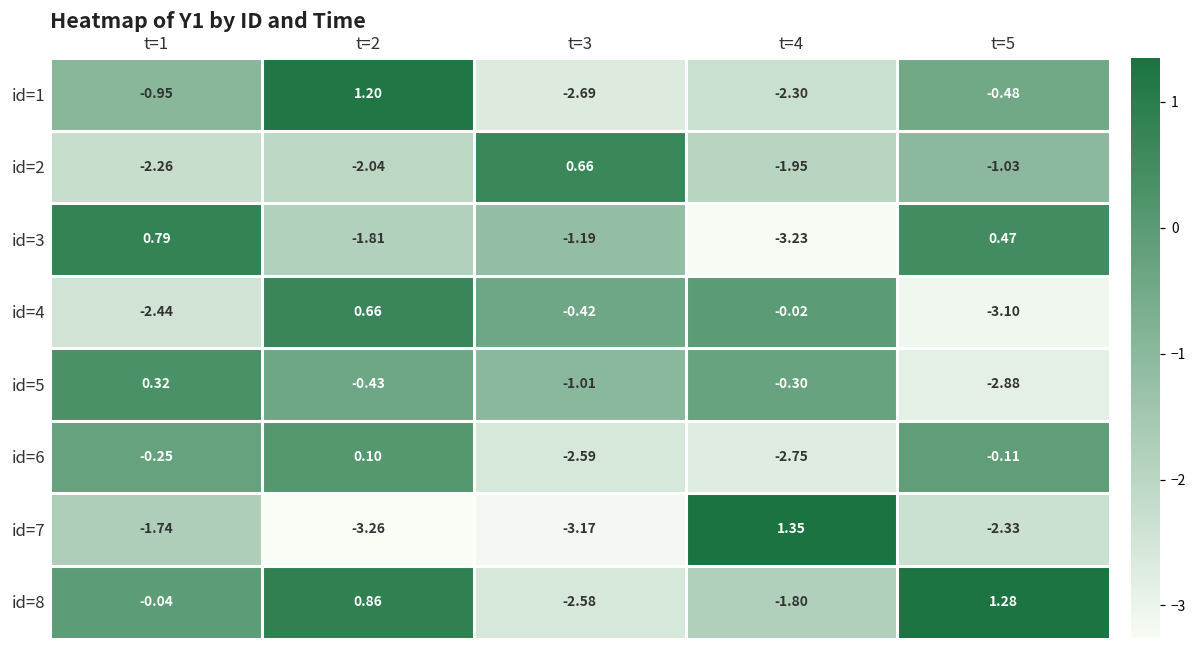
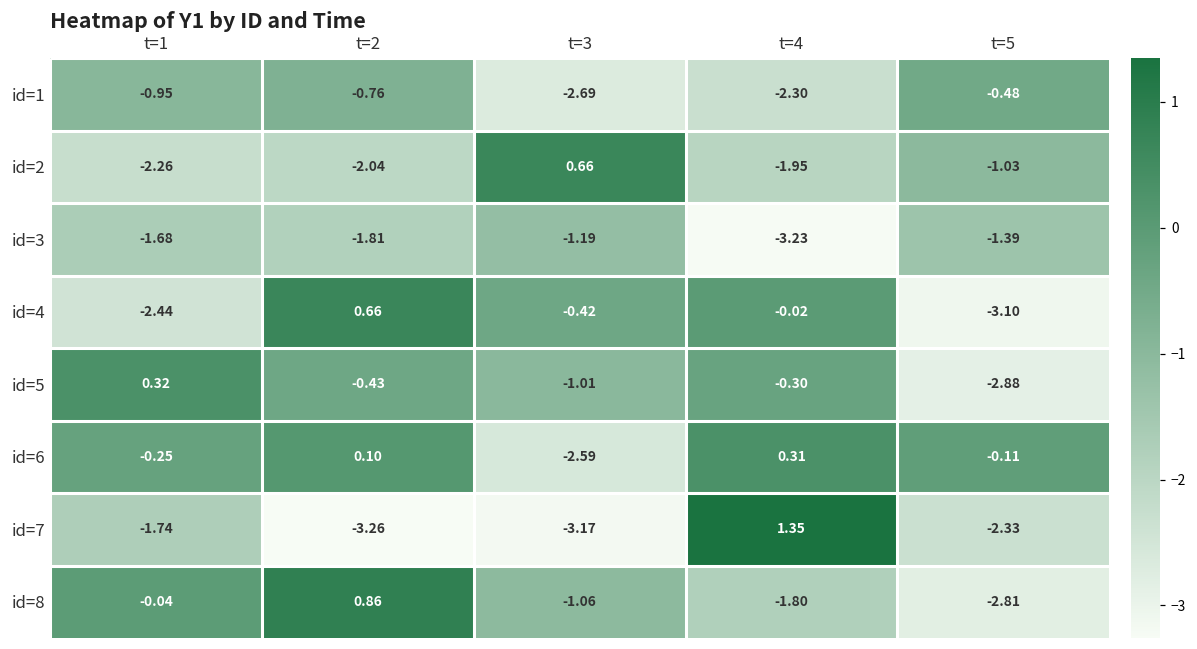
  {
    "id=1": {
      "t=1": -0.95,
-     "t=2": 1.20,
+     "t=2": -0.76,
      "t=3": -2.69,
      "t=4": -2.30,
      "t=5": -0.48
    },
    "id=2": {
      "t=1": -2.26,
      "t=2": -2.04,
      "t=3": 0.66,
      "t=4": -1.95,
      "t=5": -1.03
    },
    "id=3": {
-     "t=1": 0.79,
+     "t=1": -1.68,
      "t=2": -1.81,
      "t=3": -1.19,
      "t=4": -3.23,
-     "t=5": 0.47
+     "t=5": -1.39
    },
    "id=4": {
      "t=1": -2.44,
      "t=2": 0.66,
      "t=3": -0.42,
      "t=4": -0.02,
      "t=5": -3.10
    },
    "id=5": {
      "t=1": 0.32,
      "t=2": -0.43,
      "t=3": -1.01,
      "t=4": -0.30,
      "t=5": -2.88
    },
    "id=6": {
      "t=1": -0.25,
      "t=2": 0.10,
      "t=3": -2.59,
-     "t=4": -2.75,
+     "t=4": 0.31,
      "t=5": -0.11
    },
    "id=7": {
      "t=1": -1.74,
      "t=2": -3.26,
      "t=3": -3.17,
      "t=4": 1.35,
      "t=5": -2.33
    },
    "id=8": {
      "t=1": -0.04,
      "t=2": 0.86,
-     "t=3": -2.58,
+     "t=3": -1.06,
      "t=4": -1.80,
-     "t=5": 1.28
+     "t=5": -2.81
    }
  }
